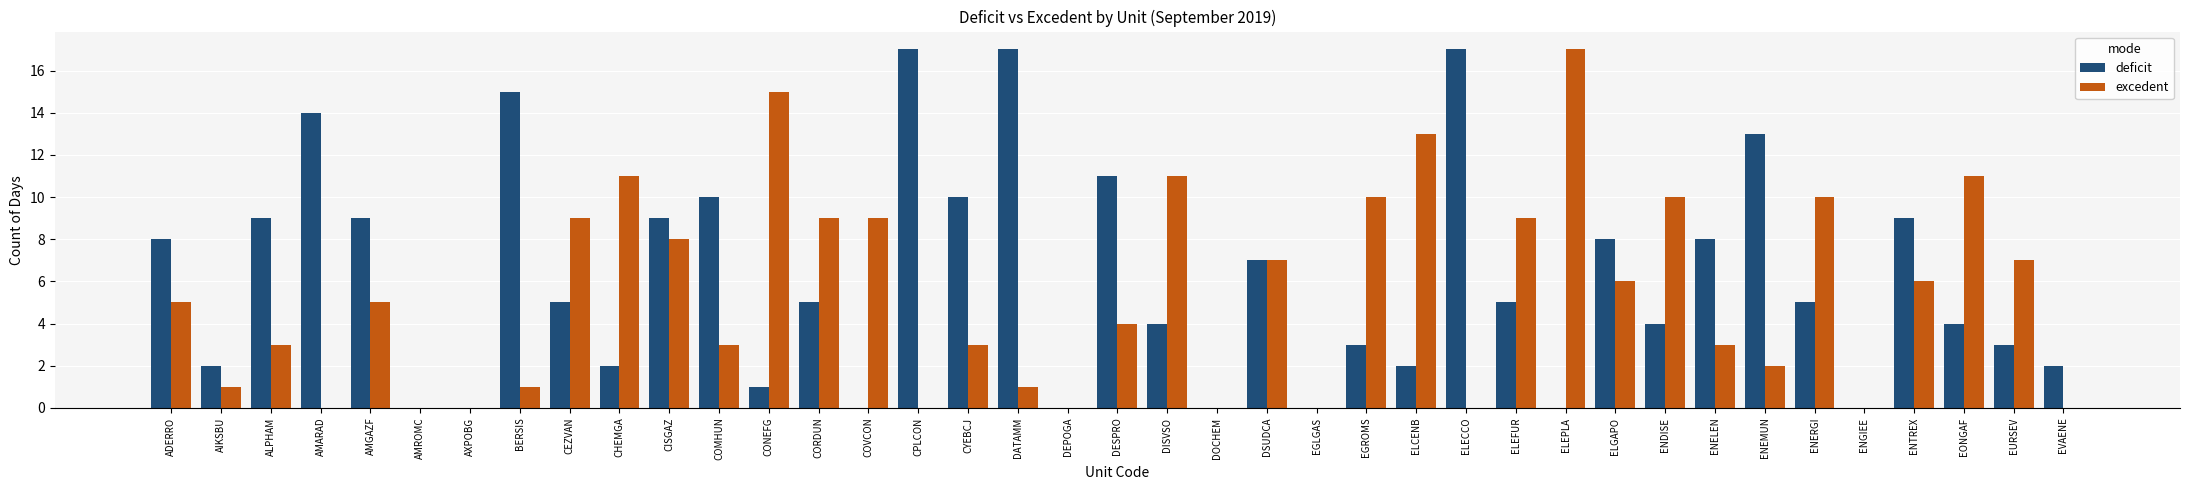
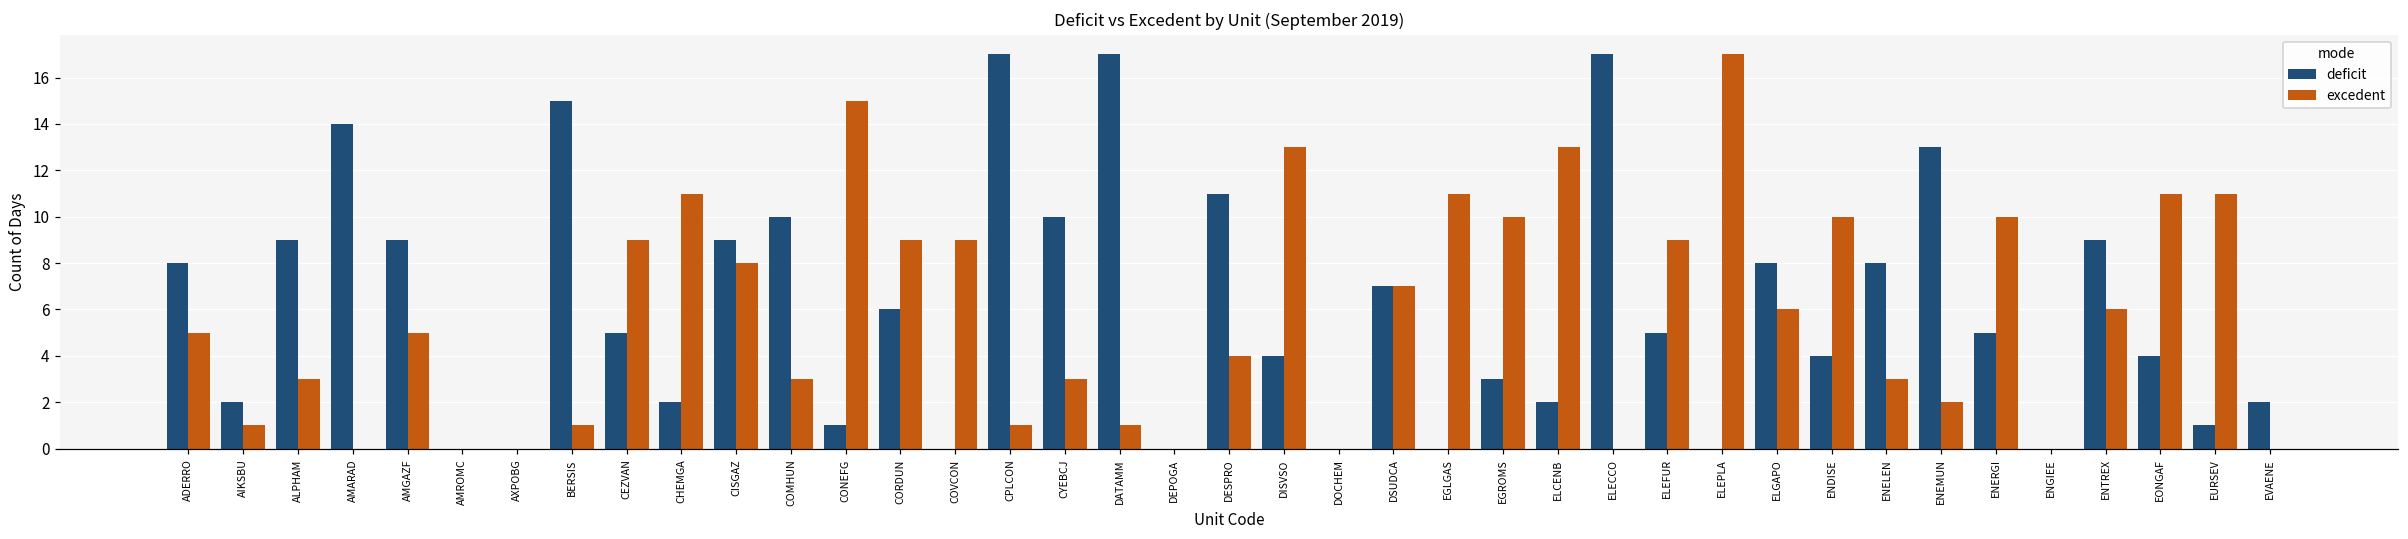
  {
    "deficit": {
      "ADERRO": 8,
      "AIKSBU": 2,
      "ALPHAM": 9,
      "AMARAD": 14,
      "AMGAZF": 9,
      "AMROMC": 0,
      "AXPOBG": 0,
      "BERSIS": 15,
      "CEZVAN": 5,
      "CHEMGA": 2,
      "CISGAZ": 9,
      "COMHUN": 10,
      "CONEFG": 1,
-     "CORDUN": 5,
+     "CORDUN": 6,
      "COVCON": 0,
      "CPLCON": 17,
      "CYEBCJ": 10,
      "DATAMM": 17,
      "DEPOGA": 0,
      "DESPRO": 11,
      "DISVSO": 4,
      "DOCHEM": 0,
      "DSUDCA": 7,
      "EGLGAS": 0,
      "EGROMS": 3,
      "ELCENB": 2,
      "ELECCO": 17,
      "ELEFUR": 5,
      "ELEPLA": 0,
      "ELGAPO": 8,
      "ENDISE": 4,
      "ENELEN": 8,
      "ENEMUN": 13,
      "ENERGI": 5,
      "ENGIEE": 0,
      "ENTREX": 9,
      "EONGAF": 4,
-     "EURSEV": 3,
+     "EURSEV": 1,
      "EVAENE": 2
    },
    "excedent": {
      "ADERRO": 5,
      "AIKSBU": 1,
      "ALPHAM": 3,
      "AMARAD": 0,
      "AMGAZF": 5,
      "AMROMC": 0,
      "AXPOBG": 0,
      "BERSIS": 1,
      "CEZVAN": 9,
      "CHEMGA": 11,
      "CISGAZ": 8,
      "COMHUN": 3,
      "CONEFG": 15,
      "CORDUN": 9,
      "COVCON": 9,
-     "CPLCON": 0,
+     "CPLCON": 1,
      "CYEBCJ": 3,
      "DATAMM": 1,
      "DEPOGA": 0,
      "DESPRO": 4,
-     "DISVSO": 11,
+     "DISVSO": 13,
      "DOCHEM": 0,
      "DSUDCA": 7,
-     "EGLGAS": 0,
+     "EGLGAS": 11,
      "EGROMS": 10,
      "ELCENB": 13,
      "ELECCO": 0,
      "ELEFUR": 9,
      "ELEPLA": 17,
      "ELGAPO": 6,
      "ENDISE": 10,
      "ENELEN": 3,
      "ENEMUN": 2,
      "ENERGI": 10,
      "ENGIEE": 0,
      "ENTREX": 6,
      "EONGAF": 11,
-     "EURSEV": 7,
+     "EURSEV": 11,
      "EVAENE": 0
    }
  }
